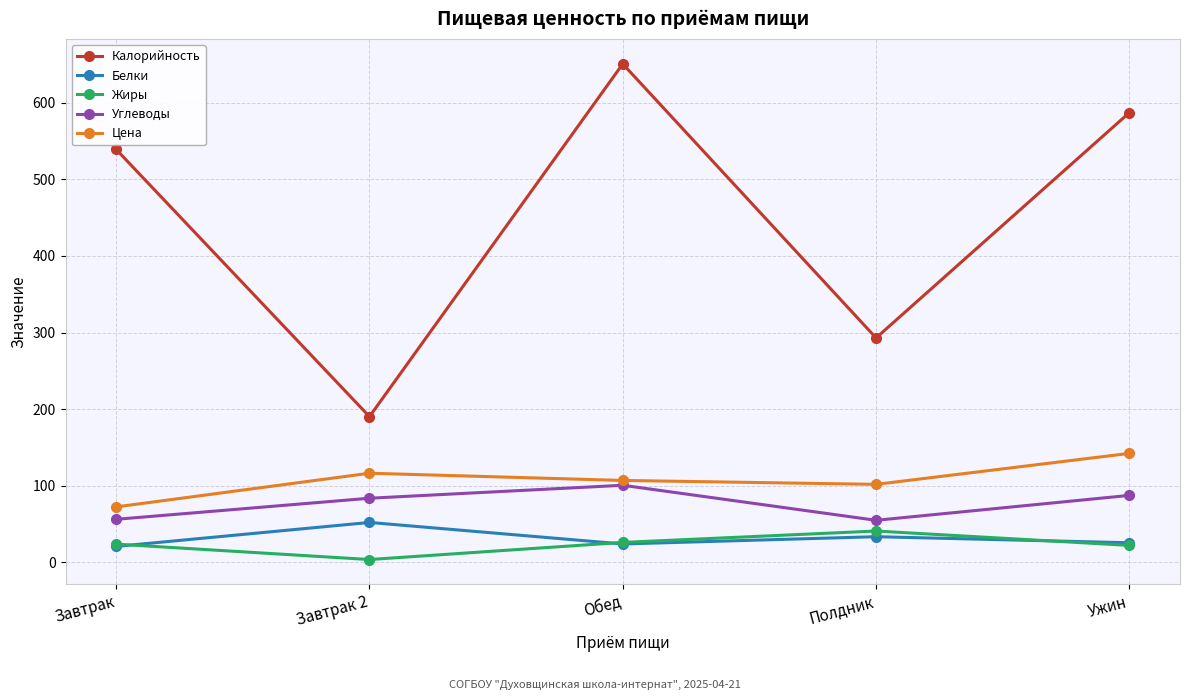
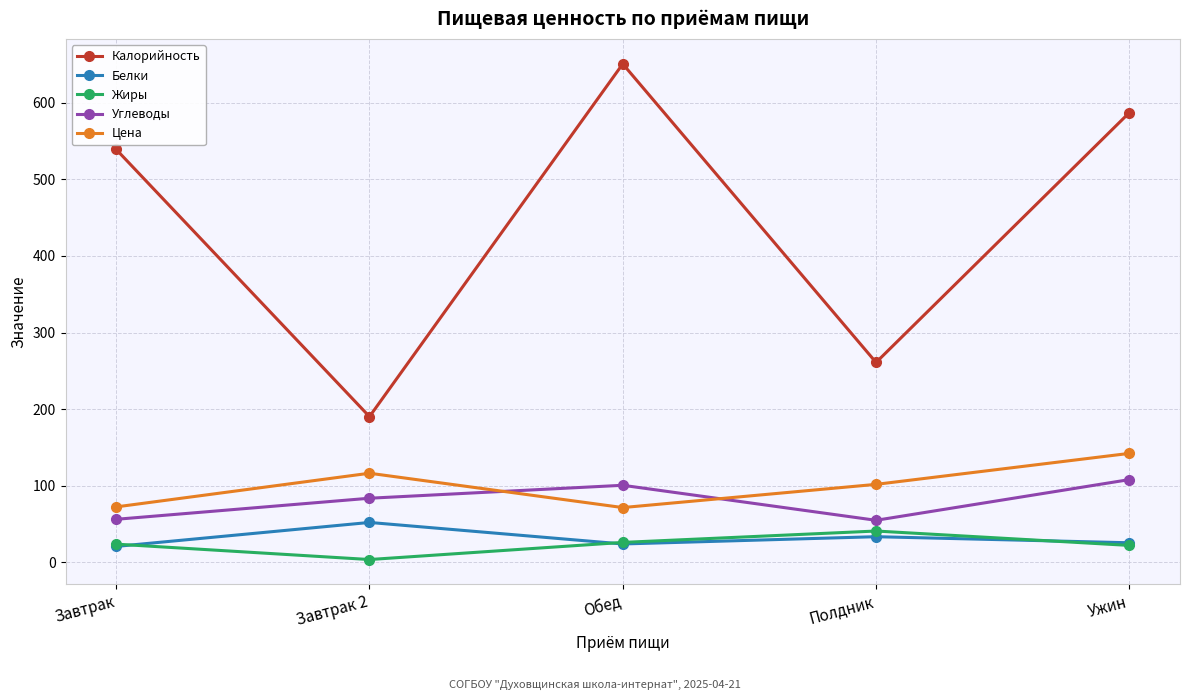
  {
    "Калорийность": {
      "Завтрак": 540,
      "Завтрак 2": 190,
      "Обед": 650,
-     "Полдник": 290,
+     "Полдник": 260,
      "Ужин": 590
    },
    "Белки": {
      "Завтрак 2": 50,
      "Полдник": 30,
      "Ужин": 30
    },
    "Жиры": {
      "Завтрак 2": 0,
      "Полдник": 40,
      "Ужин": 20
    },
    "Углеводы": {
      "Завтрак": 60,
      "Завтрак 2": 80,
      "Обед": 100,
      "Полдник": 60,
-     "Ужин": 90
+     "Ужин": 110
    },
    "Цена": {
      "Завтрак": 70,
      "Завтрак 2": 120,
-     "Обед": 110,
+     "Обед": 70,
      "Полдник": 100,
      "Ужин": 140
    }
  }
